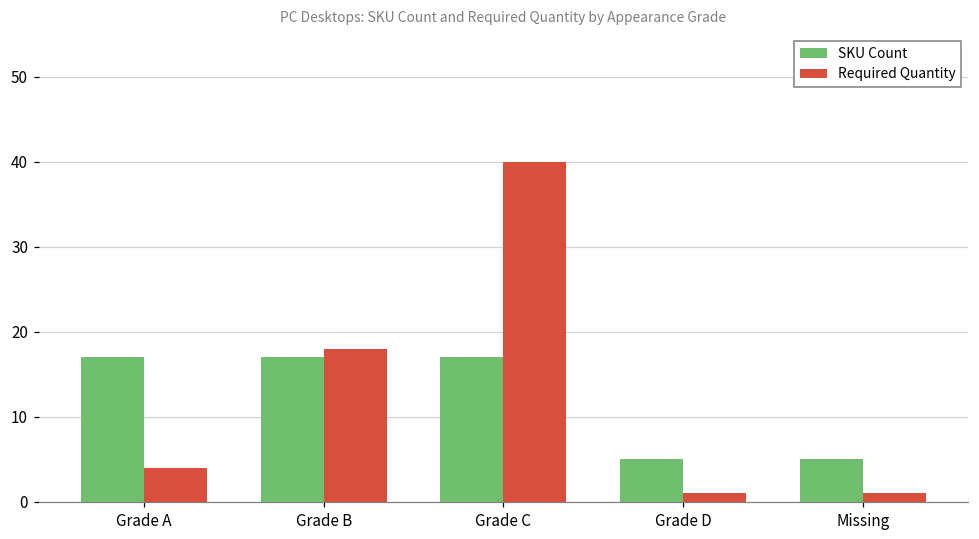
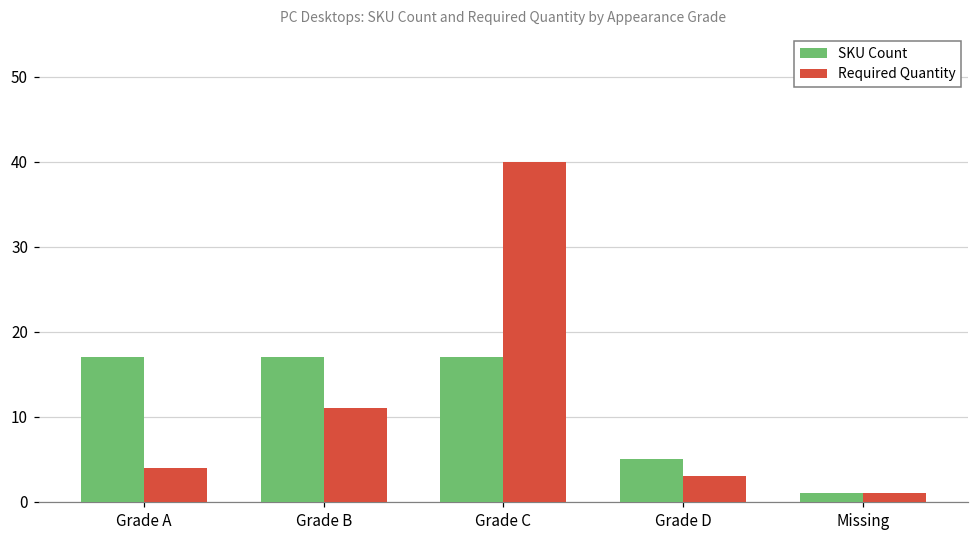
  {
    "SKU Count": {
      "Grade A": 17,
      "Grade B": 17,
      "Grade C": 17,
      "Grade D": 5,
-     "Missing": 5
+     "Missing": 1
    },
    "Required Quantity": {
      "Grade A": 4,
-     "Grade B": 18,
+     "Grade B": 11,
      "Grade C": 40,
-     "Grade D": 1,
+     "Grade D": 3,
      "Missing": 1
    }
  }
